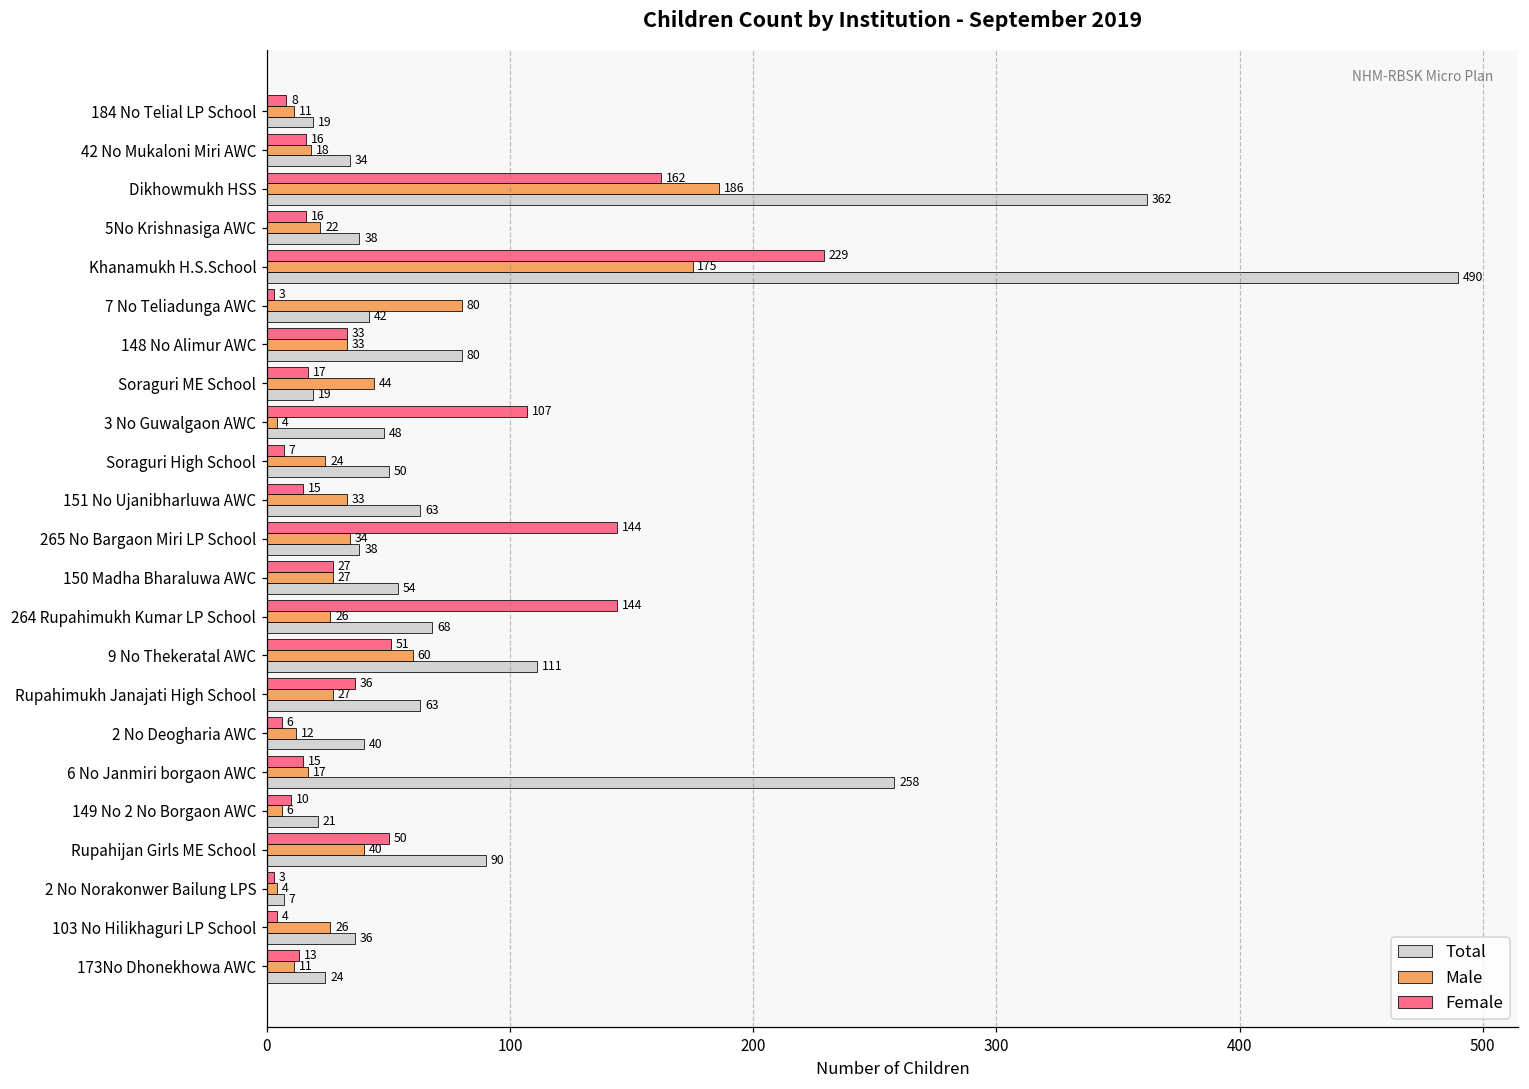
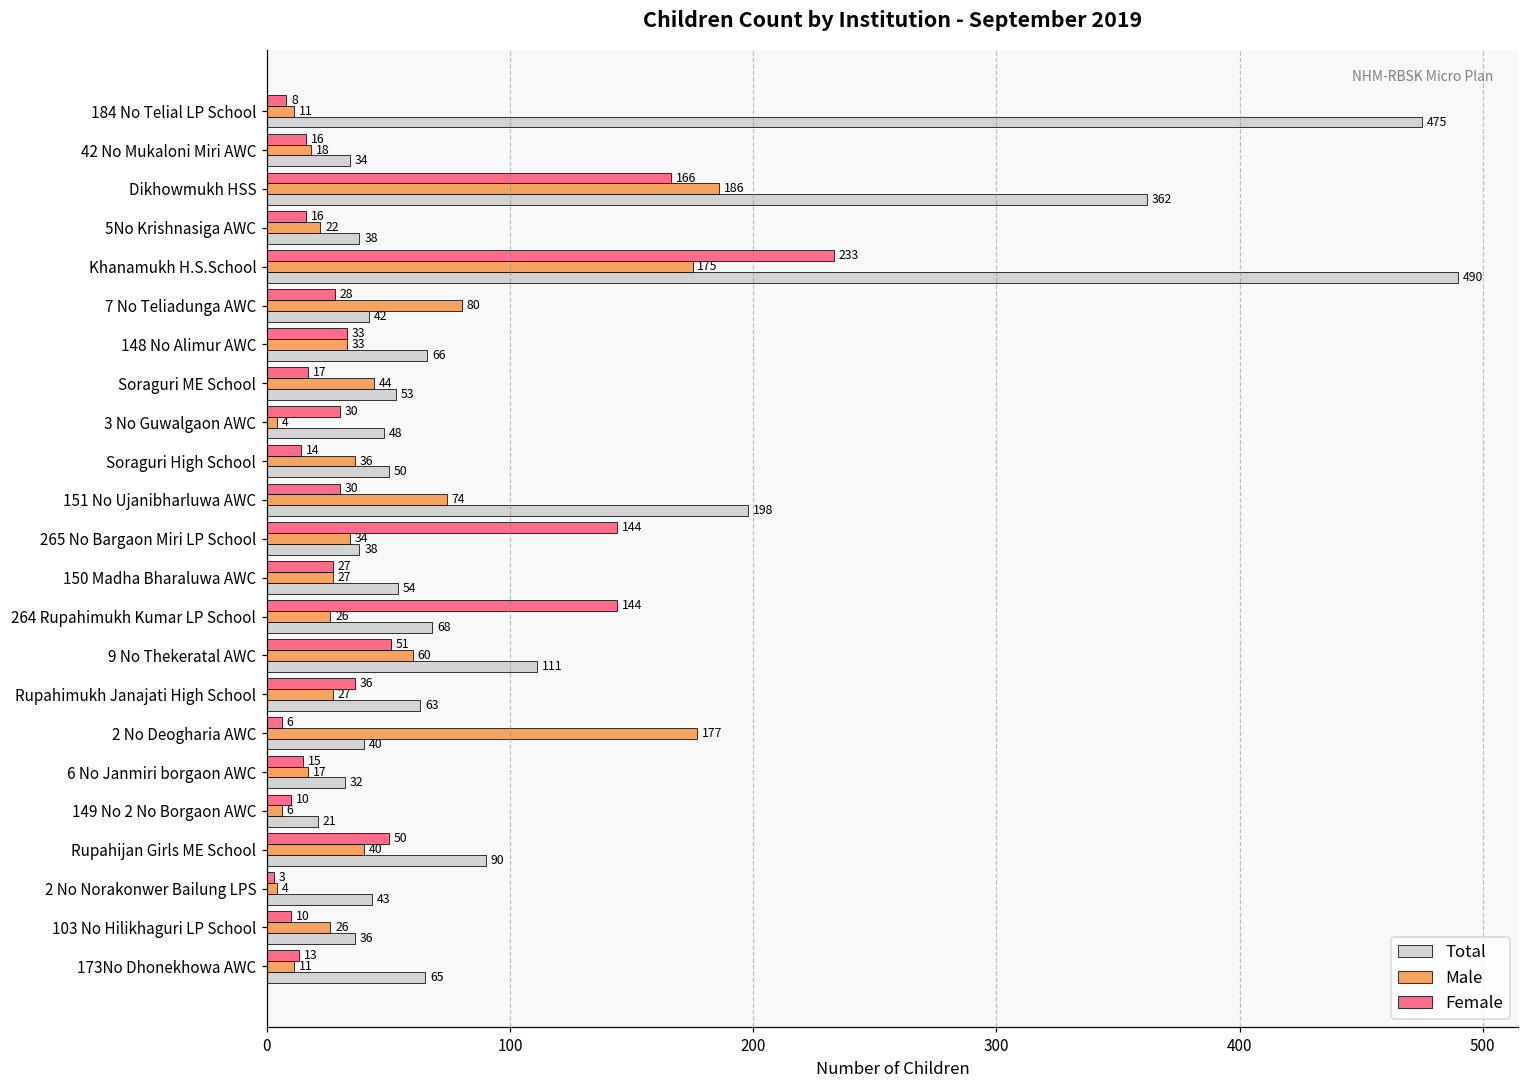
  {
    "Total": {
-     "184 No Telial LP School": 19,
+     "184 No Telial LP School": 475,
      "42 No Mukaloni Miri AWC": 34,
      "Dikhowmukh HSS": 362,
      "5No Krishnasiga AWC": 38,
      "Khanamukh H.S.School": 490,
      "7 No Teliadunga AWC": 42,
-     "148 No Alimur AWC": 80,
-     "Soraguri ME School": 19,
+     "148 No Alimur AWC": 66,
+     "Soraguri ME School": 53,
      "3 No Guwalgaon AWC": 48,
      "Soraguri High School": 50,
-     "151 No Ujanibharluwa AWC": 63,
+     "151 No Ujanibharluwa AWC": 198,
      "265 No Bargaon Miri LP School": 38,
      "150 Madha Bharaluwa AWC": 54,
      "264 Rupahimukh Kumar LP School": 68,
      "9 No Thekeratal AWC": 111,
      "Rupahimukh Janajati High School": 63,
      "2 No Deogharia AWC": 40,
-     "6 No Janmiri borgaon AWC": 258,
+     "6 No Janmiri borgaon AWC": 32,
      "149 No 2 No Borgaon AWC": 21,
      "Rupahijan Girls ME School": 90,
-     "2 No Norakonwer Bailung LPS": 7,
+     "2 No Norakonwer Bailung LPS": 43,
      "103 No Hilikhaguri LP School": 36,
-     "173No Dhonekhowa AWC": 24
+     "173No Dhonekhowa AWC": 65
    },
    "Male": {
      "184 No Telial LP School": 11,
      "42 No Mukaloni Miri AWC": 18,
      "Dikhowmukh HSS": 186,
      "5No Krishnasiga AWC": 22,
      "Khanamukh H.S.School": 175,
      "7 No Teliadunga AWC": 80,
      "148 No Alimur AWC": 33,
      "Soraguri ME School": 44,
      "3 No Guwalgaon AWC": 4,
-     "Soraguri High School": 24,
-     "151 No Ujanibharluwa AWC": 33,
+     "Soraguri High School": 36,
+     "151 No Ujanibharluwa AWC": 74,
      "265 No Bargaon Miri LP School": 34,
      "150 Madha Bharaluwa AWC": 27,
      "264 Rupahimukh Kumar LP School": 26,
      "9 No Thekeratal AWC": 60,
      "Rupahimukh Janajati High School": 27,
-     "2 No Deogharia AWC": 12,
+     "2 No Deogharia AWC": 177,
      "6 No Janmiri borgaon AWC": 17,
      "149 No 2 No Borgaon AWC": 6,
      "Rupahijan Girls ME School": 40,
      "2 No Norakonwer Bailung LPS": 4,
      "103 No Hilikhaguri LP School": 26,
      "173No Dhonekhowa AWC": 11
    },
    "Female": {
      "184 No Telial LP School": 8,
      "42 No Mukaloni Miri AWC": 16,
-     "Dikhowmukh HSS": 162,
+     "Dikhowmukh HSS": 166,
      "5No Krishnasiga AWC": 16,
-     "Khanamukh H.S.School": 229,
-     "7 No Teliadunga AWC": 3,
+     "Khanamukh H.S.School": 233,
+     "7 No Teliadunga AWC": 28,
      "148 No Alimur AWC": 33,
      "Soraguri ME School": 17,
-     "3 No Guwalgaon AWC": 107,
-     "Soraguri High School": 7,
-     "151 No Ujanibharluwa AWC": 15,
+     "3 No Guwalgaon AWC": 30,
+     "Soraguri High School": 14,
+     "151 No Ujanibharluwa AWC": 30,
      "265 No Bargaon Miri LP School": 144,
      "150 Madha Bharaluwa AWC": 27,
      "264 Rupahimukh Kumar LP School": 144,
      "9 No Thekeratal AWC": 51,
      "Rupahimukh Janajati High School": 36,
      "2 No Deogharia AWC": 6,
      "6 No Janmiri borgaon AWC": 15,
      "149 No 2 No Borgaon AWC": 10,
      "Rupahijan Girls ME School": 50,
      "2 No Norakonwer Bailung LPS": 3,
-     "103 No Hilikhaguri LP School": 4,
+     "103 No Hilikhaguri LP School": 10,
      "173No Dhonekhowa AWC": 13
    }
  }
